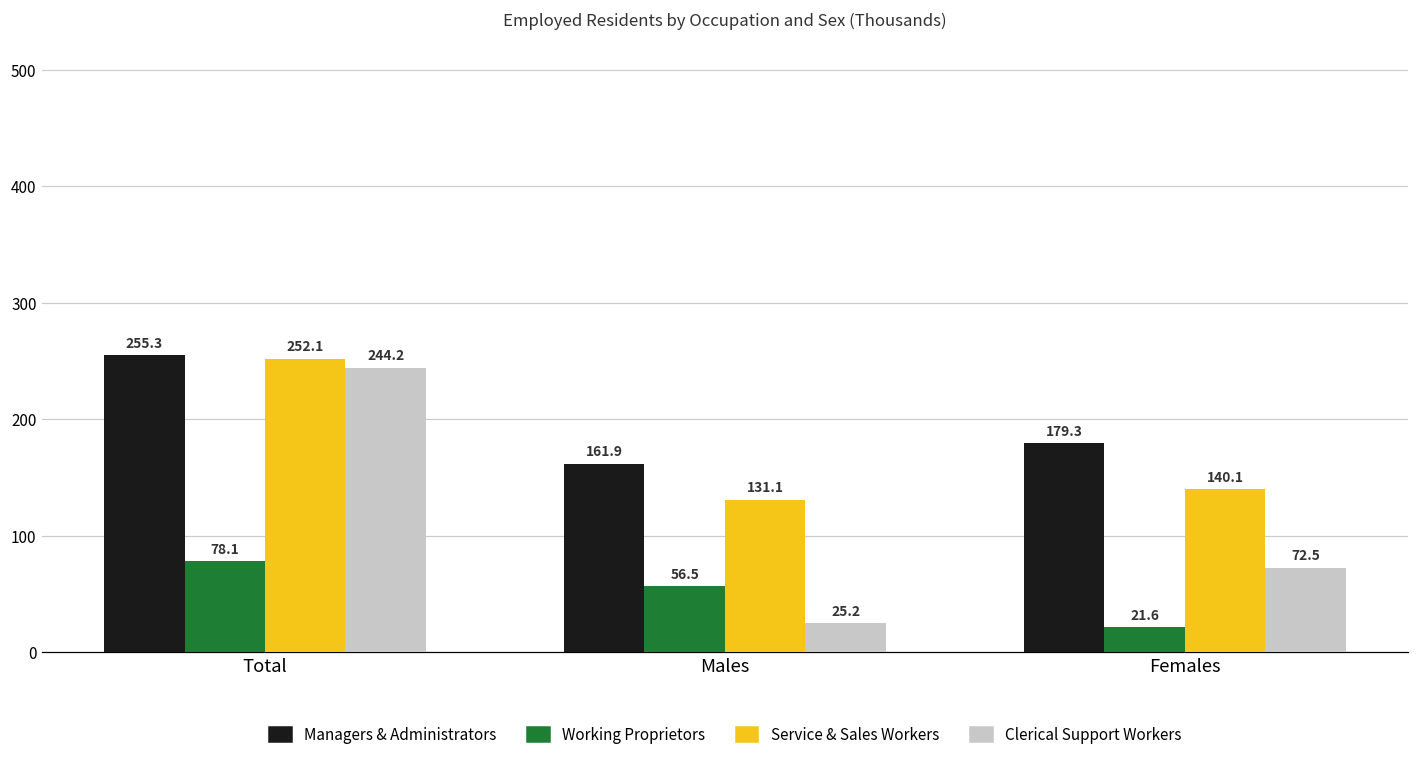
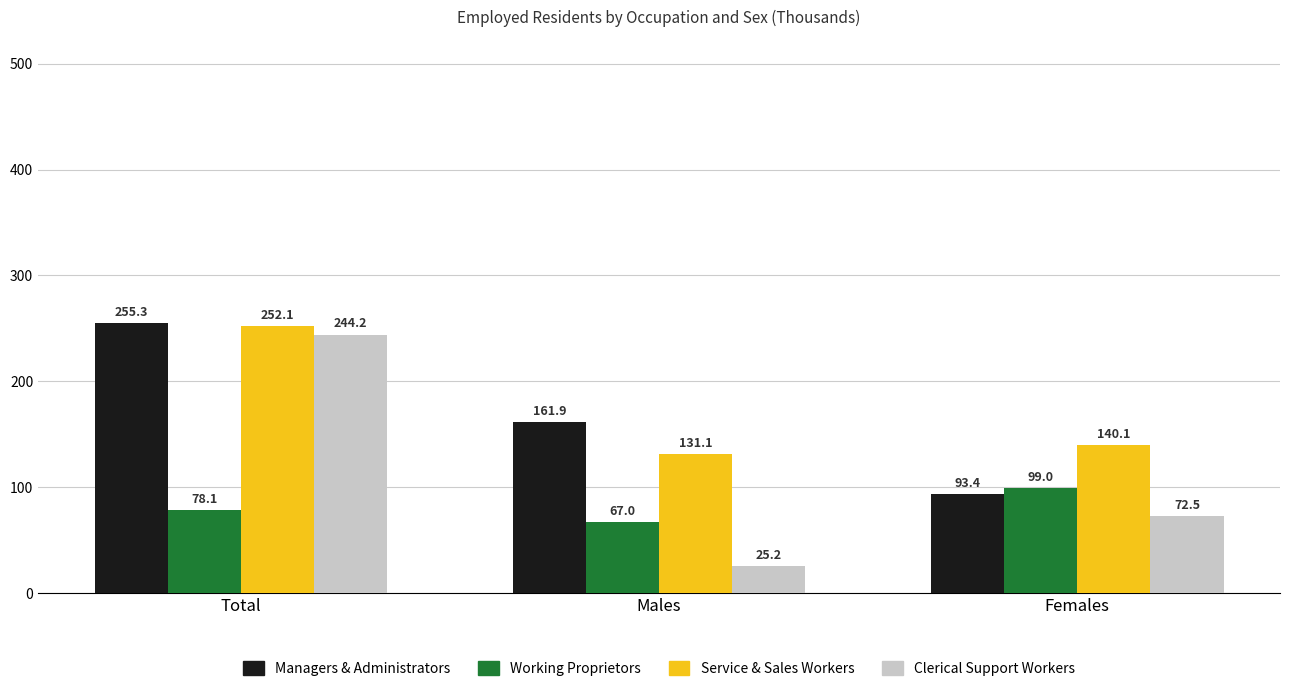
  {
    "Managers & Administrators": {
      "Total": 255.3,
      "Males": 161.9,
-     "Females": 179.3
+     "Females": 93.4
    },
    "Working Proprietors": {
      "Total": 78.1,
-     "Males": 56.5,
-     "Females": 21.6
+     "Males": 67.0,
+     "Females": 99.0
    },
    "Service & Sales Workers": {
      "Total": 252.1,
      "Males": 131.1,
      "Females": 140.1
    },
    "Clerical Support Workers": {
      "Total": 244.2,
      "Males": 25.2,
      "Females": 72.5
    }
  }
